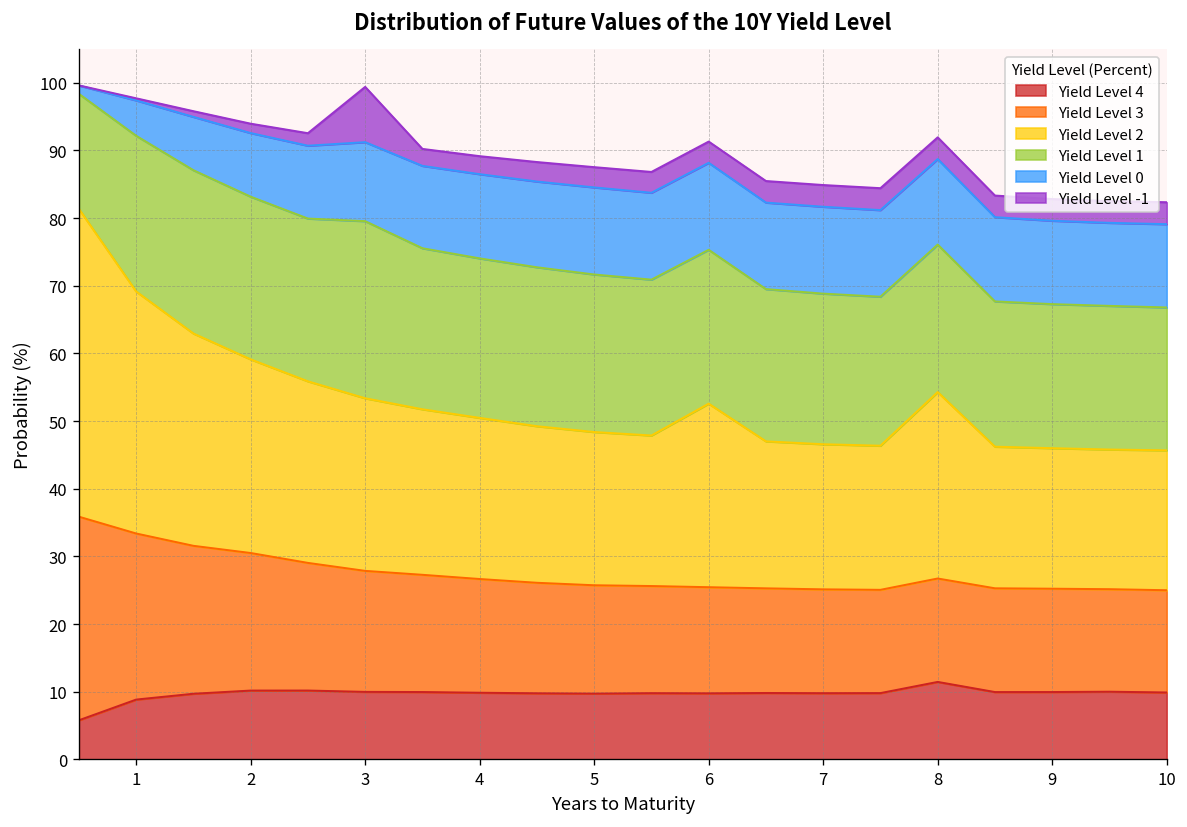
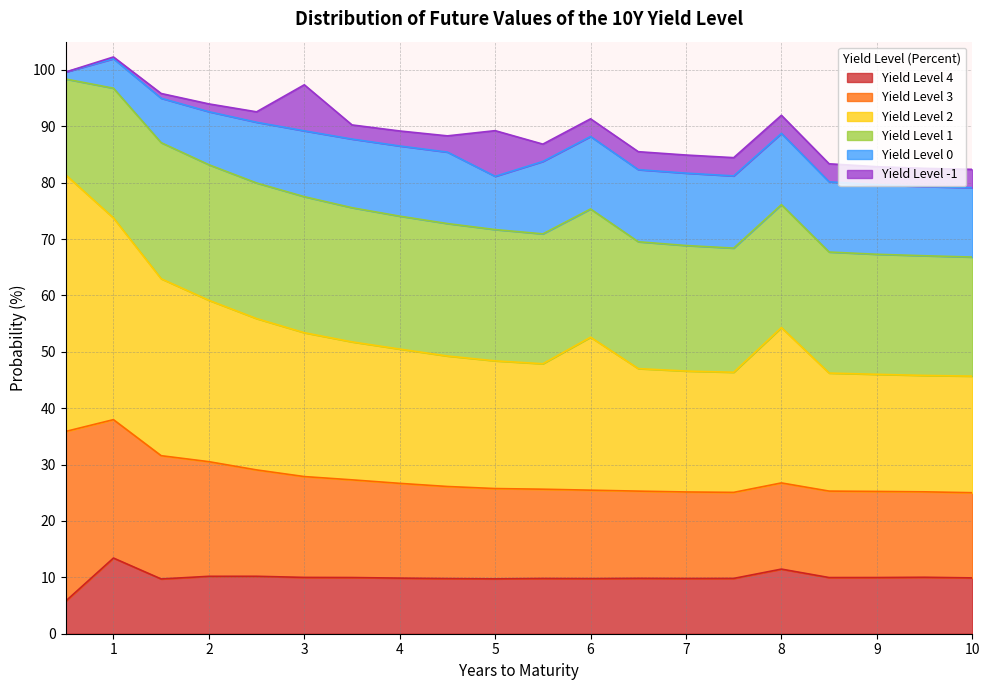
  {
    "Yield Level 4": {
-     "1": 9,
+     "1": 13,
      "2": 10,
      "3": 10,
      "4": 10,
      "5": 10,
      "6": 10,
      "7": 10,
      "8": 11,
      "9": 10,
      "10": 10
    },
    "Yield Level 3": {
      "1": 25,
      "2": 20,
      "3": 18,
      "4": 17,
      "5": 16,
      "6": 16,
      "7": 15,
      "8": 15,
      "9": 15,
      "10": 15
    },
    "Yield Level 2": {
      "1": 36,
      "2": 29,
      "3": 26,
      "4": 24,
      "5": 23,
      "6": 27,
      "7": 21,
      "8": 28,
      "9": 21,
      "10": 21
    },
    "Yield Level 1": {
      "1": 23,
      "2": 24,
-     "3": 26,
+     "3": 24,
      "4": 24,
      "5": 23,
      "6": 23,
      "7": 22,
      "8": 22,
      "9": 21,
      "10": 21
    },
    "Yield Level 0": {
      "2": 9,
      "3": 12,
      "4": 12,
-     "5": 13,
+     "5": 9,
      "6": 13,
      "7": 13,
      "8": 13,
      "10": 12
    },
    "Yield Level -1": {
      "2": 1,
      "3": 8,
      "4": 3,
-     "5": 3,
+     "5": 8,
      "6": 3,
      "7": 3,
      "8": 3,
      "10": 3
    }
  }
